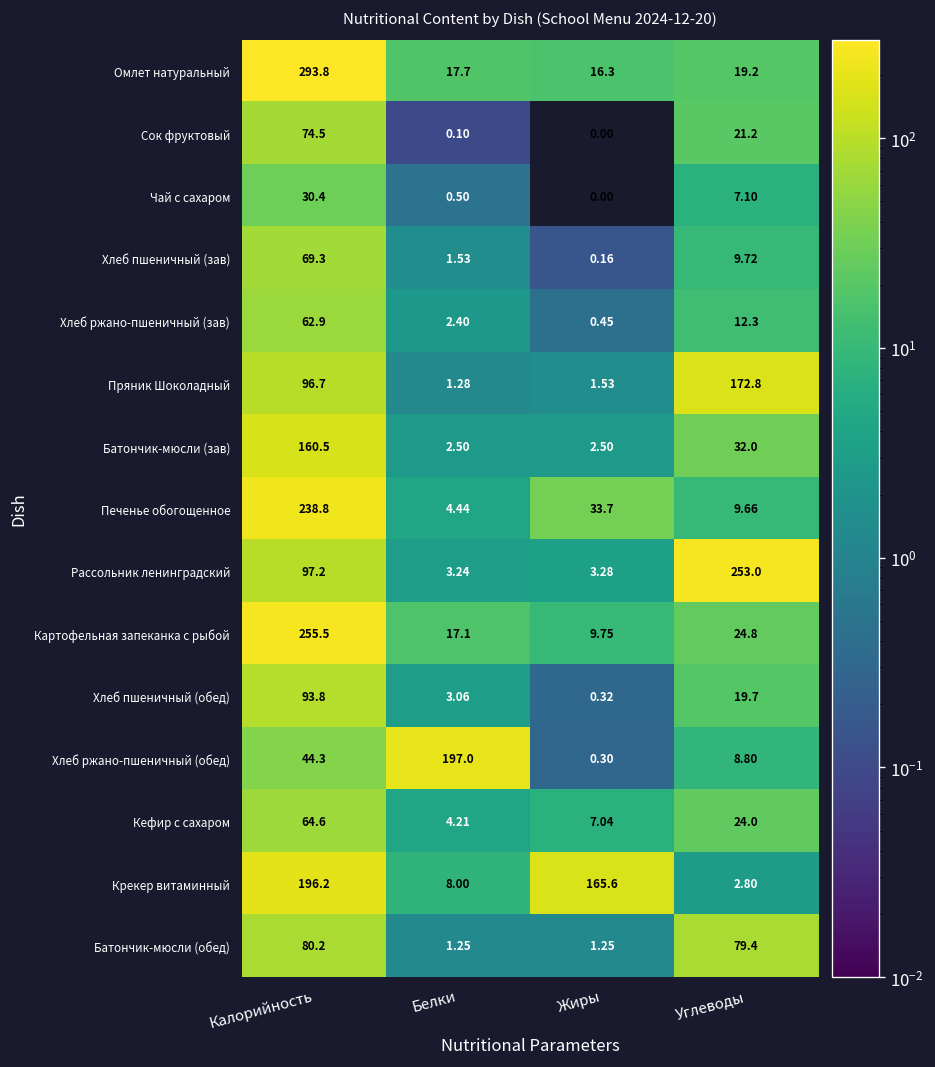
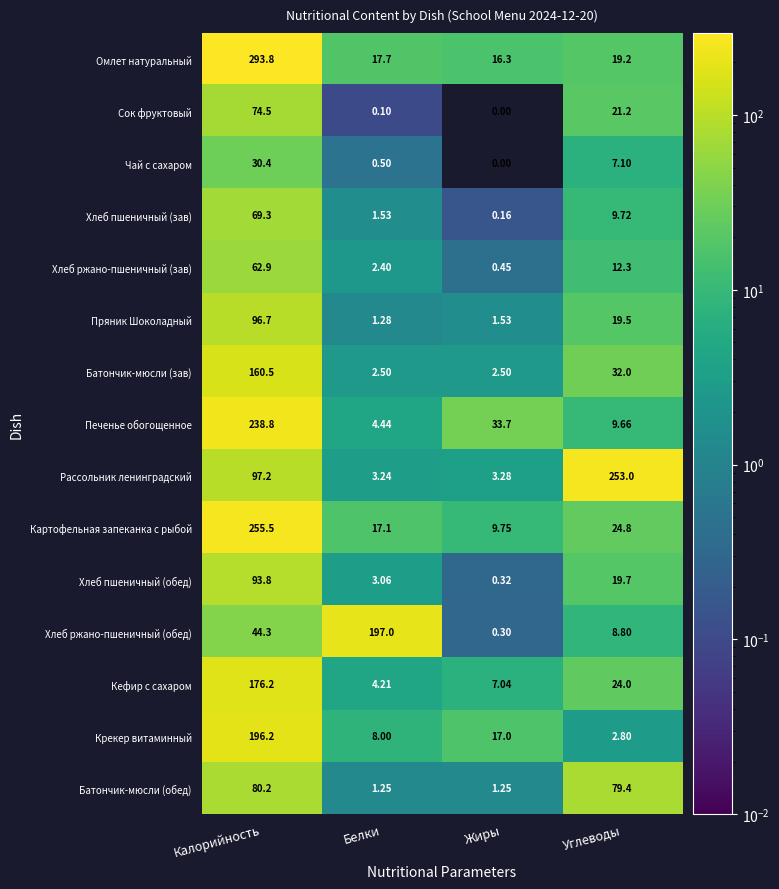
  {
    "Омлет натуральный": {
      "Калорийность": 293.8,
      "Белки": 17.7,
      "Жиры": 16.3,
      "Углеводы": 19.2
    },
    "Сок фруктовый": {
      "Калорийность": 74.5,
      "Белки": 0.10,
      "Углеводы": 21.2
    },
    "Чай с сахаром": {
      "Калорийность": 30.4,
      "Белки": 0.50,
      "Углеводы": 7.10
    },
    "Хлеб пшеничный (зав)": {
      "Калорийность": 69.3,
      "Белки": 1.53,
      "Жиры": 0.16,
      "Углеводы": 9.72
    },
    "Хлеб ржано-пшеничный (зав)": {
      "Калорийность": 62.9,
      "Белки": 2.40,
      "Жиры": 0.45,
      "Углеводы": 12.3
    },
    "Пряник Шоколадный": {
      "Калорийность": 96.7,
      "Белки": 1.28,
      "Жиры": 1.53,
-     "Углеводы": 172.8
+     "Углеводы": 19.5
    },
    "Батончик-мюсли (зав)": {
      "Калорийность": 160.5,
      "Белки": 2.50,
      "Жиры": 2.50,
      "Углеводы": 32.0
    },
    "Печенье обогощенное": {
      "Калорийность": 238.8,
      "Белки": 4.44,
      "Жиры": 33.7,
      "Углеводы": 9.66
    },
    "Рассольник ленинградский": {
      "Калорийность": 97.2,
      "Белки": 3.24,
      "Жиры": 3.28,
      "Углеводы": 253.0
    },
    "Картофельная запеканка с рыбой": {
      "Калорийность": 255.5,
      "Белки": 17.1,
      "Жиры": 9.75,
      "Углеводы": 24.8
    },
    "Хлеб пшеничный (обед)": {
      "Калорийность": 93.8,
      "Белки": 3.06,
      "Жиры": 0.32,
      "Углеводы": 19.7
    },
    "Хлеб ржано-пшеничный (обед)": {
      "Калорийность": 44.3,
      "Белки": 197.0,
      "Жиры": 0.30,
      "Углеводы": 8.80
    },
    "Кефир с сахаром": {
-     "Калорийность": 64.6,
+     "Калорийность": 176.2,
      "Белки": 4.21,
      "Жиры": 7.04,
      "Углеводы": 24.0
    },
    "Крекер витаминный": {
      "Калорийность": 196.2,
      "Белки": 8.00,
-     "Жиры": 165.6,
+     "Жиры": 17.0,
      "Углеводы": 2.80
    },
    "Батончик-мюсли (обед)": {
      "Калорийность": 80.2,
      "Белки": 1.25,
      "Жиры": 1.25,
      "Углеводы": 79.4
    }
  }
